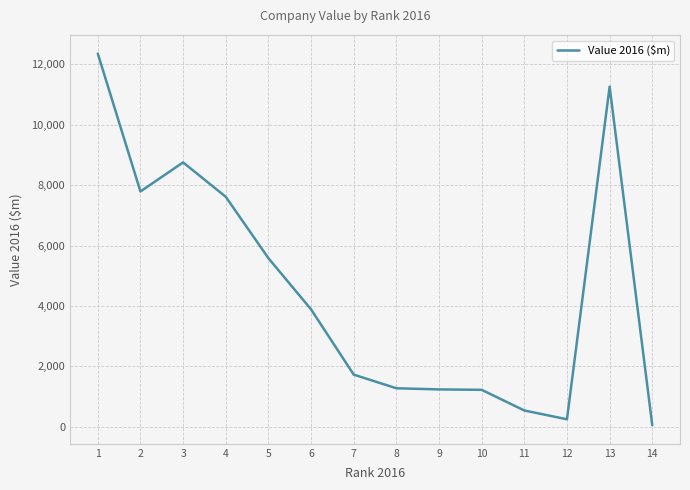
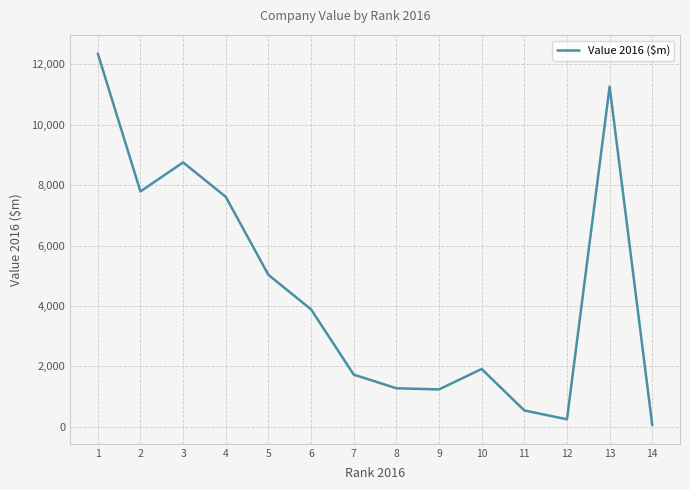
  {
    "1": "12,400",
    "2": "7,800",
    "3": "8,800",
    "4": "7,600",
-   "5": "5,600",
+   "5": "5,000",
    "6": "3,900",
    "7": "1,700",
    "8": "1,300",
    "9": "1,200",
-   "10": "1,200",
+   "10": "1,900",
    "11": "500",
    "12": "200",
    "13": "11,300",
    "14": "100"
  }
